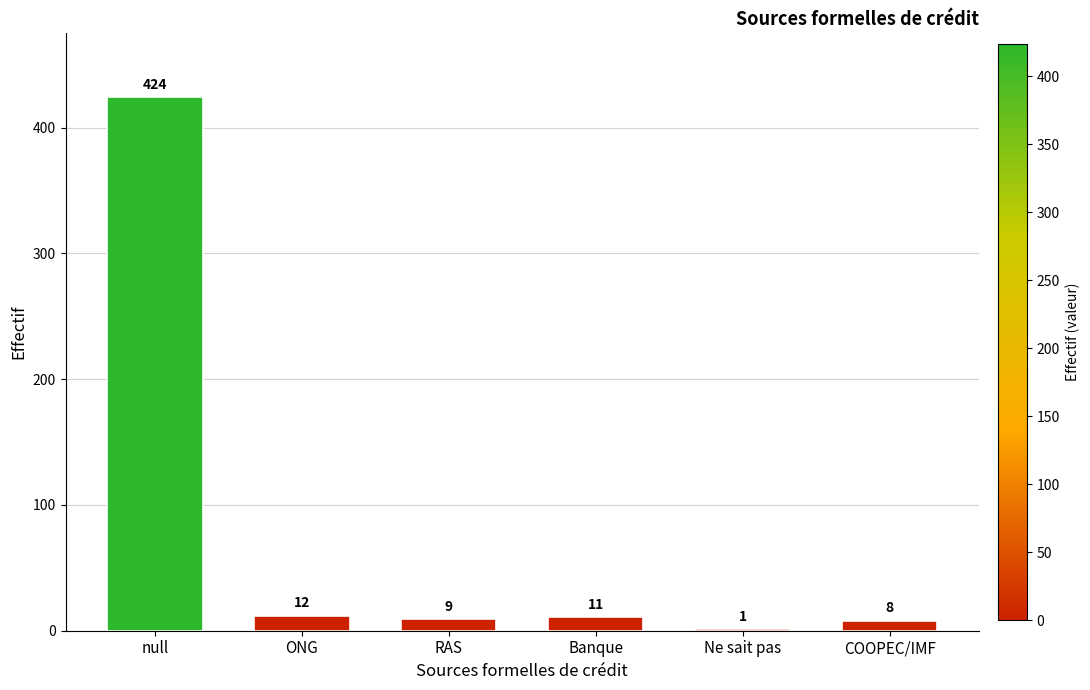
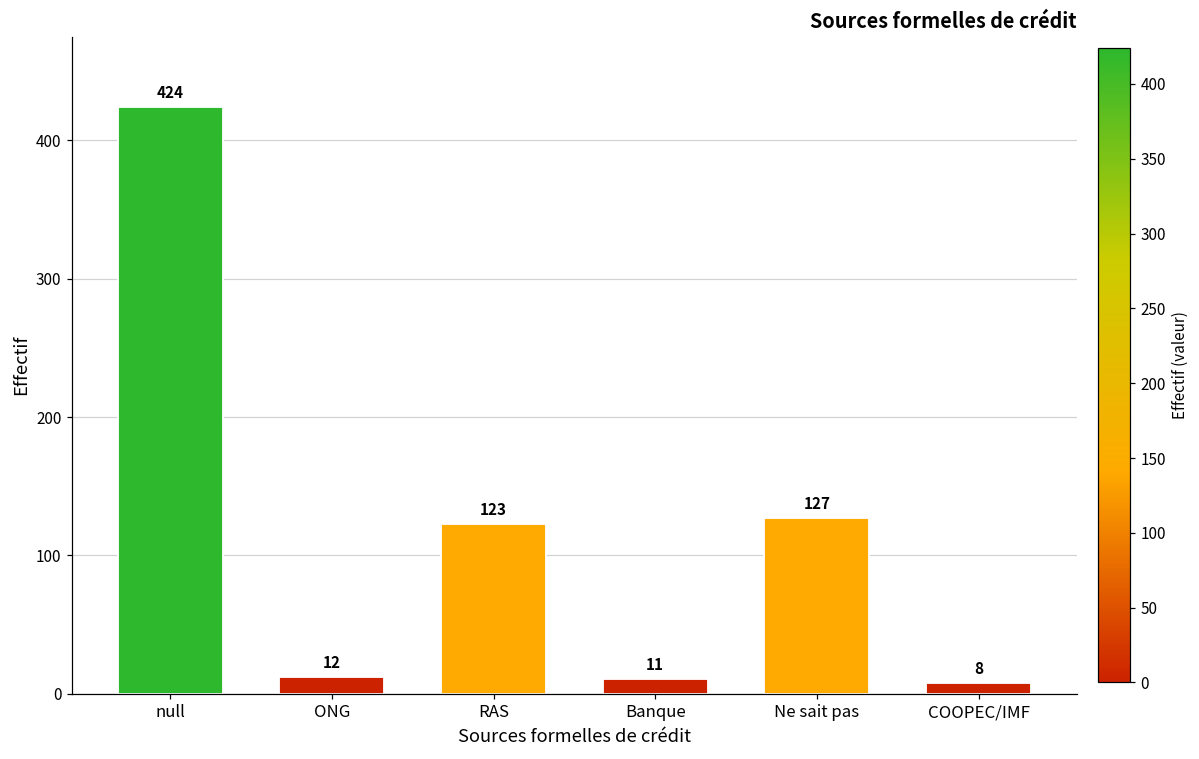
  {
    "null": 424,
    "ONG": 12,
-   "RAS": 9,
+   "RAS": 123,
    "Banque": 11,
-   "Ne sait pas": 1,
+   "Ne sait pas": 127,
    "COOPEC/IMF": 8
  }
